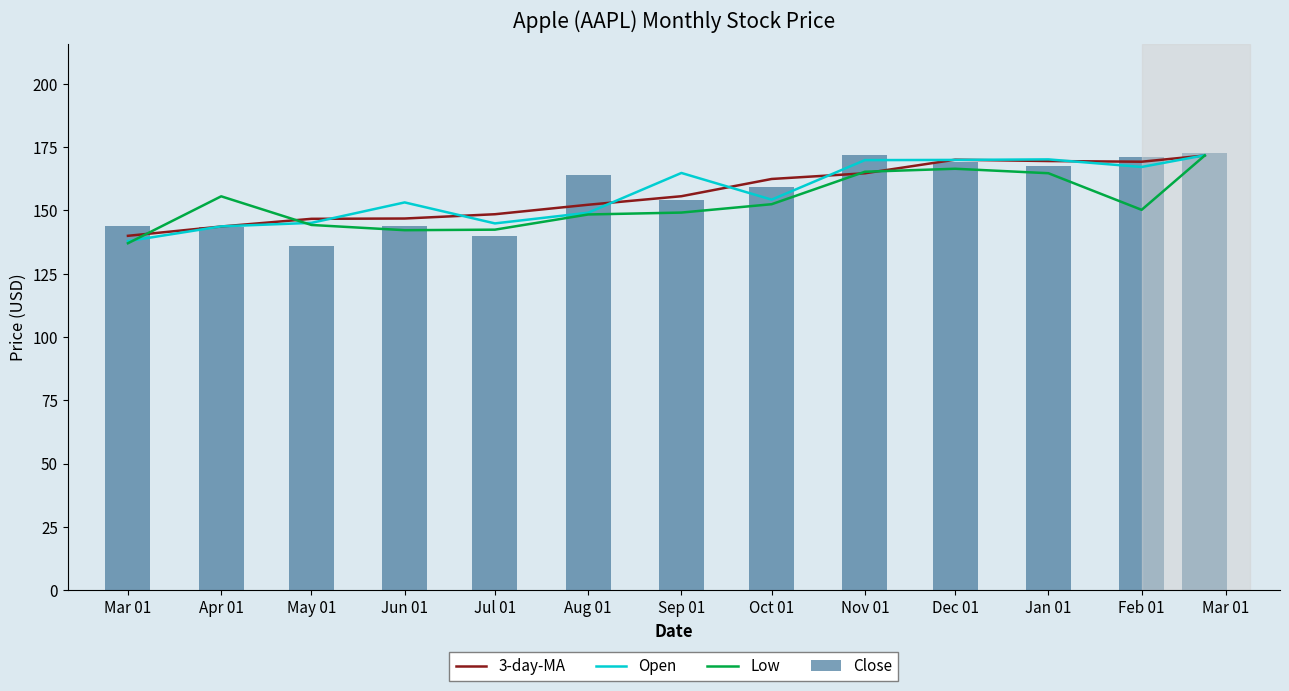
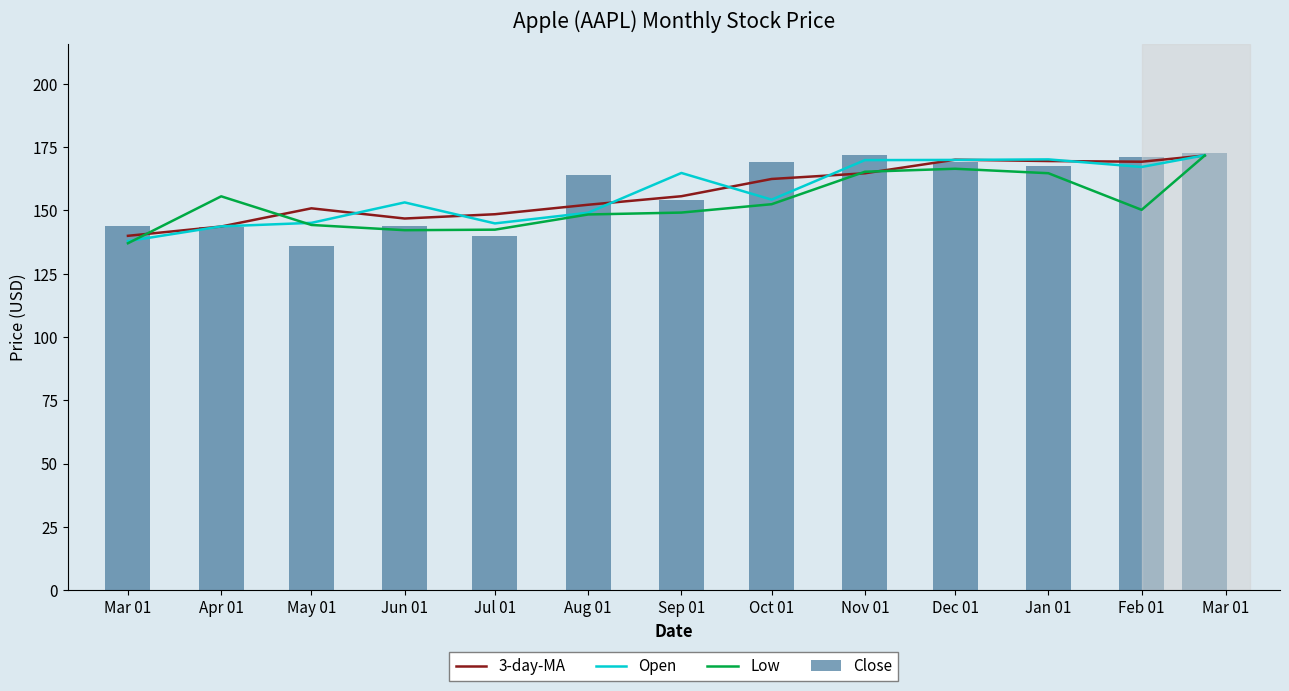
  {
    "3-day-MA": {
      "Mar 01": 140,
-     "May 01": 147,
+     "May 01": 151,
      "Jun 01": 147,
      "Jul 01": 149,
      "Aug 01": 152,
      "Sep 01": 156,
      "Oct 01": 162
    },
    "Close": {
      "Apr 01": 144,
      "May 01": 136,
      "Jun 01": 144,
      "Jul 01": 140,
      "Aug 01": 164,
      "Sep 01": 154,
-     "Oct 01": 159,
+     "Oct 01": 169,
      "Nov 01": 172,
      "Dec 01": 169,
      "Jan 01": 167
    },
    "Open": {
      "Jun 01": 153,
      "Jul 01": 145,
      "Sep 01": 165,
      "Oct 01": 154,
      "Nov 01": 170
    },
    "Low": {
      "Apr 01": 156,
      "Jun 01": 142,
      "Jul 01": 142,
      "Sep 01": 149,
      "Oct 01": 152,
      "Dec 01": 166,
      "Jan 01": 165
    }
  }
